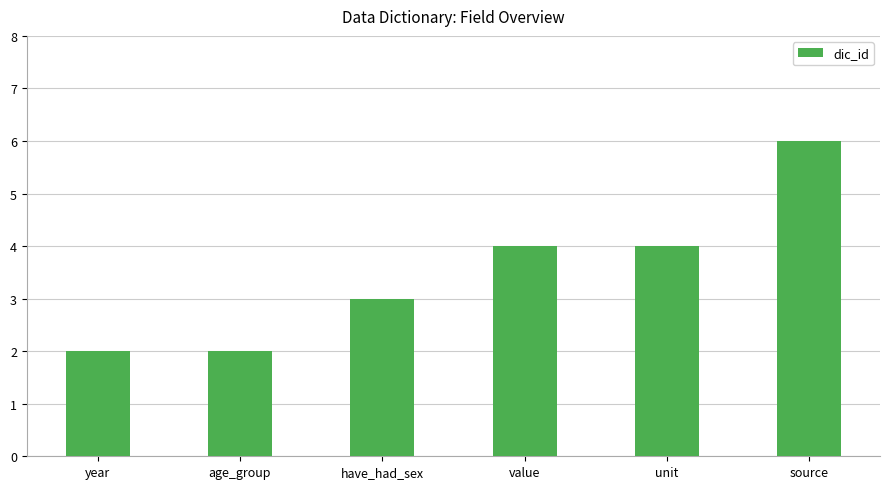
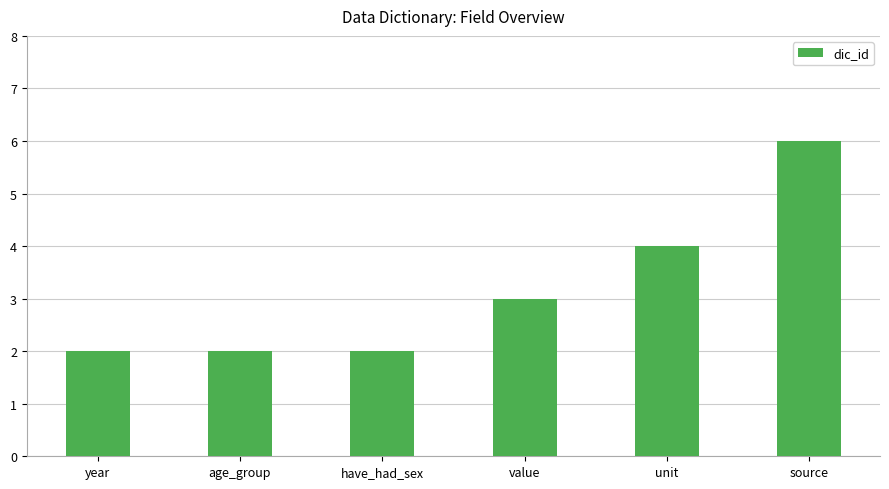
  {
    "year": 2,
    "age_group": 2,
-   "have_had_sex": 3,
-   "value": 4,
+   "have_had_sex": 2,
+   "value": 3,
    "unit": 4,
    "source": 6
  }
